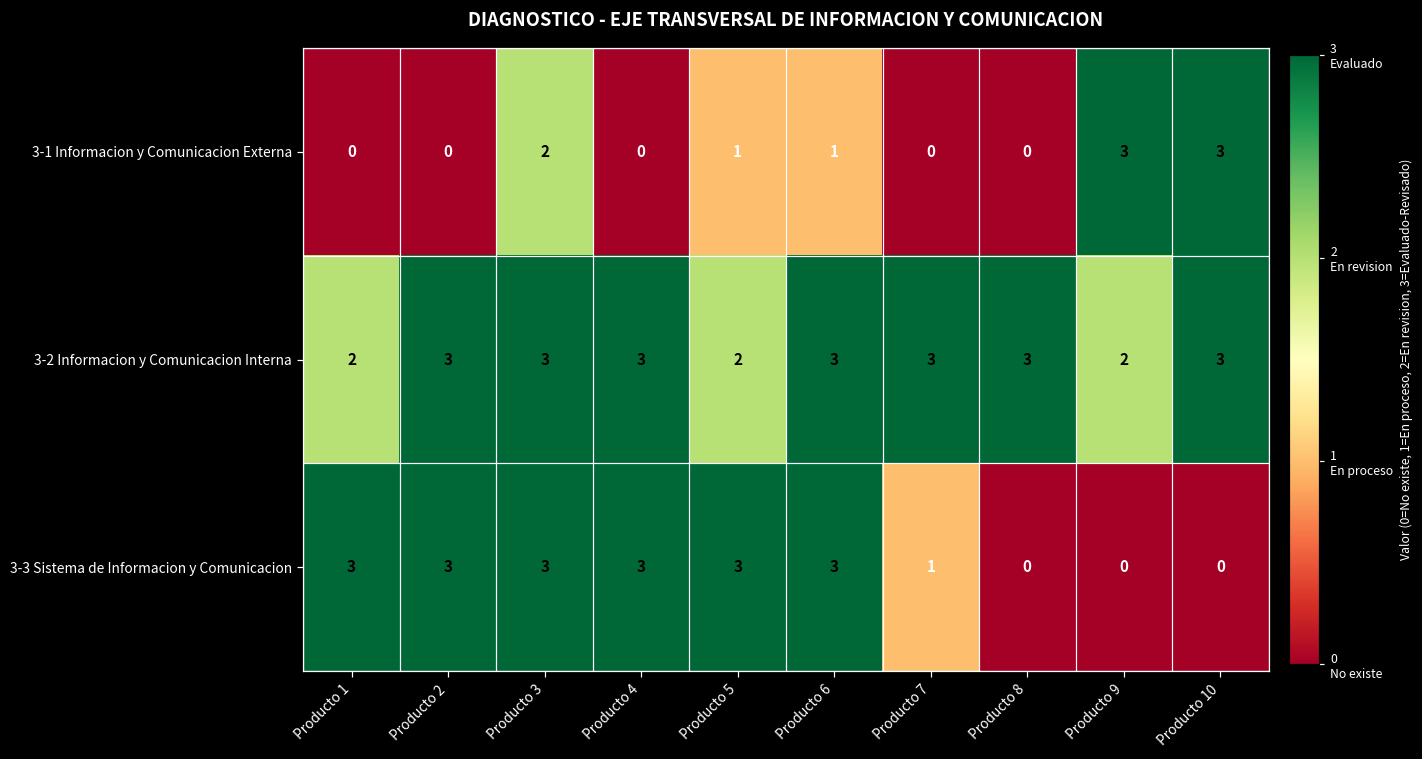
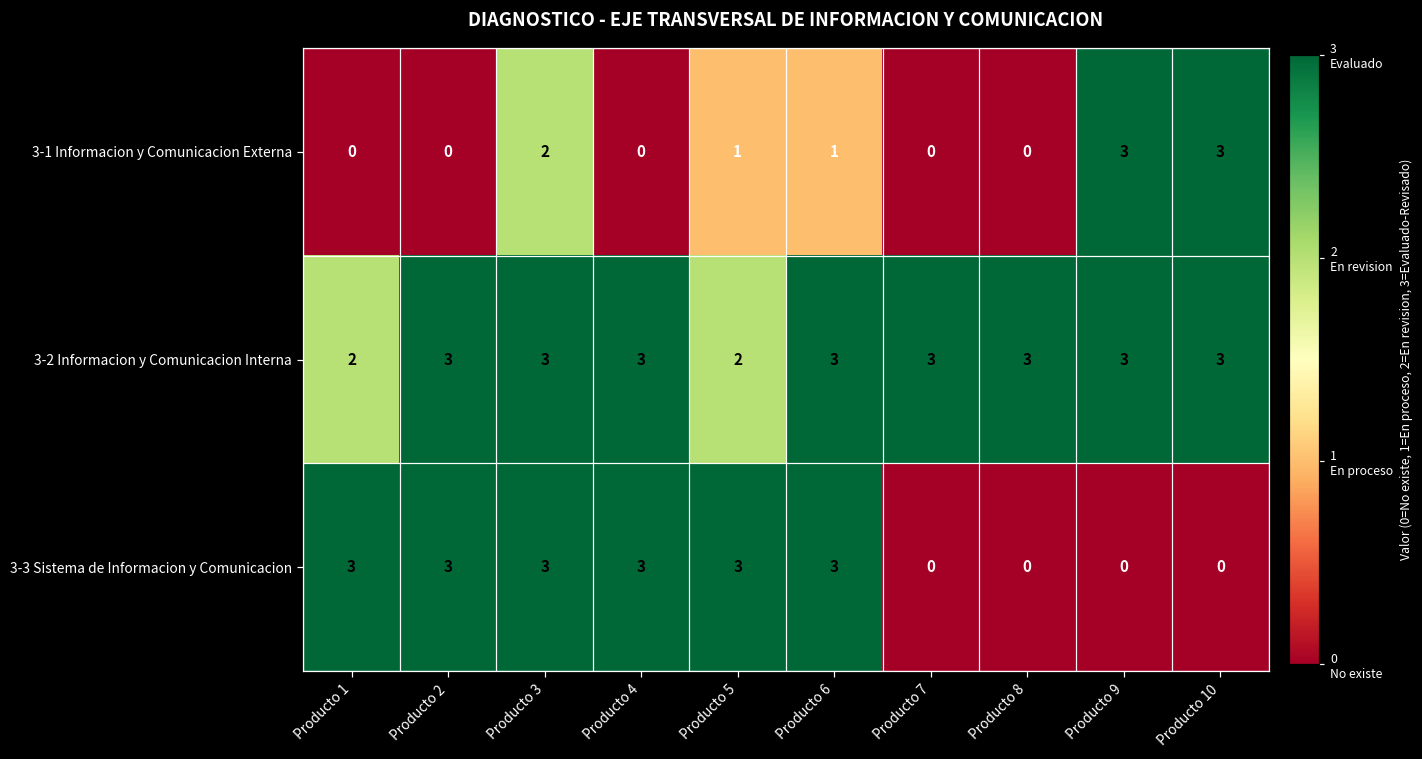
  {
    "3-1 Informacion y Comunicacion Externa": {
      "Producto 1": 0,
      "Producto 2": 0,
      "Producto 3": 2,
      "Producto 4": 0,
      "Producto 5": 1,
      "Producto 6": 1,
      "Producto 7": 0,
      "Producto 8": 0,
      "Producto 9": 3,
      "Producto 10": 3
    },
    "3-2 Informacion y Comunicacion Interna": {
      "Producto 1": 2,
      "Producto 2": 3,
      "Producto 3": 3,
      "Producto 4": 3,
      "Producto 5": 2,
      "Producto 6": 3,
      "Producto 7": 3,
      "Producto 8": 3,
-     "Producto 9": 2,
+     "Producto 9": 3,
      "Producto 10": 3
    },
    "3-3 Sistema de Informacion y Comunicacion": {
      "Producto 1": 3,
      "Producto 2": 3,
      "Producto 3": 3,
      "Producto 4": 3,
      "Producto 5": 3,
      "Producto 6": 3,
-     "Producto 7": 1,
+     "Producto 7": 0,
      "Producto 8": 0,
      "Producto 9": 0,
      "Producto 10": 0
    }
  }
